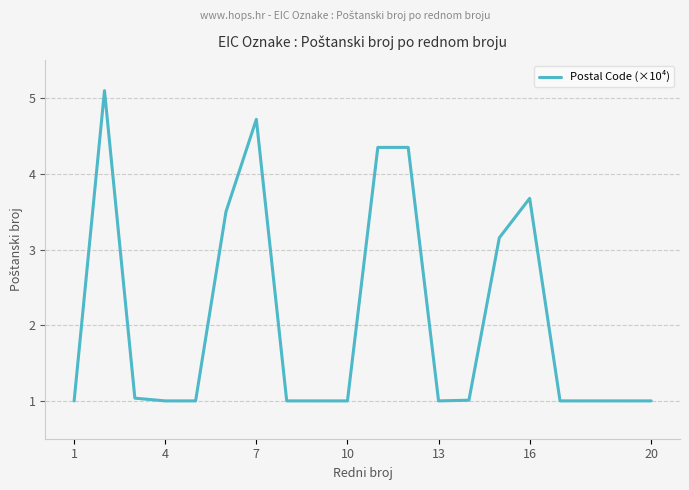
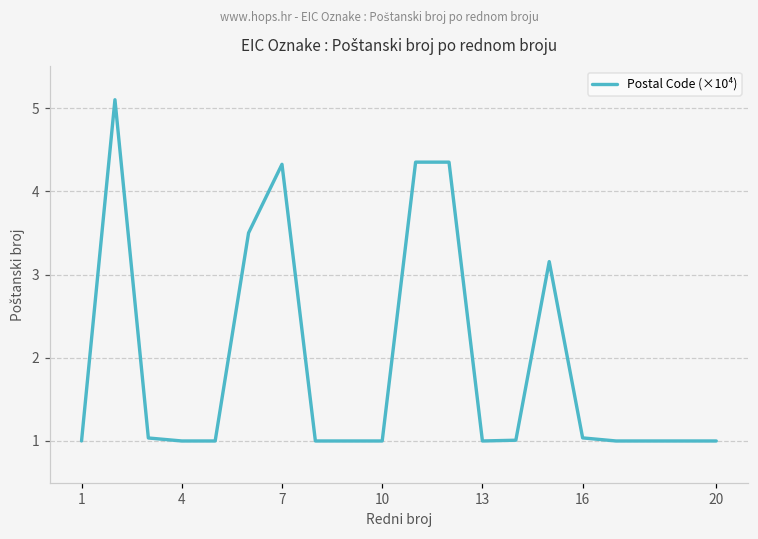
  {
    "1": 1.0,
    "4": 1.0,
-   "7": 4.7,
+   "7": 4.3,
    "10": 1.0,
    "13": 1.0,
-   "16": 3.7,
+   "16": 1.0,
    "20": 1.0
  }
